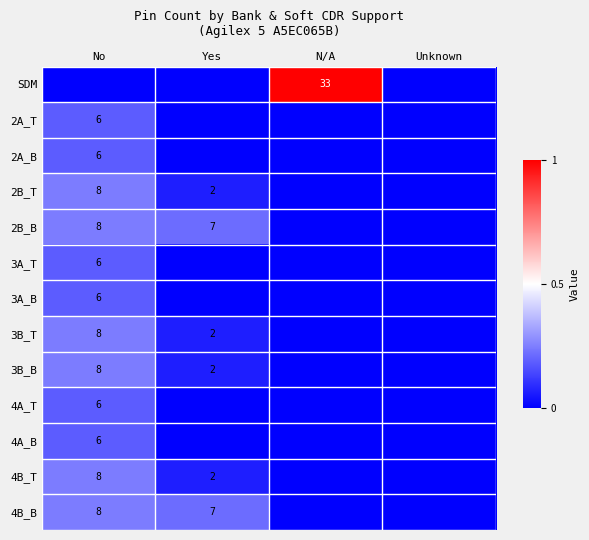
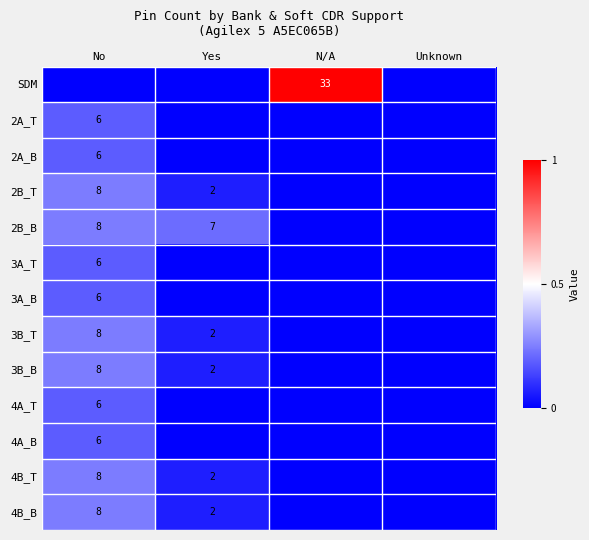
  {
    "SDM": {
      "N/A": 33
    },
    "2A_T": {
      "No": 6
    },
    "2A_B": {
      "No": 6
    },
    "2B_T": {
      "No": 8,
      "Yes": 2
    },
    "2B_B": {
      "No": 8,
      "Yes": 7
    },
    "3A_T": {
      "No": 6
    },
    "3A_B": {
      "No": 6
    },
    "3B_T": {
      "No": 8,
      "Yes": 2
    },
    "3B_B": {
      "No": 8,
      "Yes": 2
    },
    "4A_T": {
      "No": 6
    },
    "4A_B": {
      "No": 6
    },
    "4B_T": {
      "No": 8,
      "Yes": 2
    },
    "4B_B": {
      "No": 8,
-     "Yes": 7
+     "Yes": 2
    }
  }
